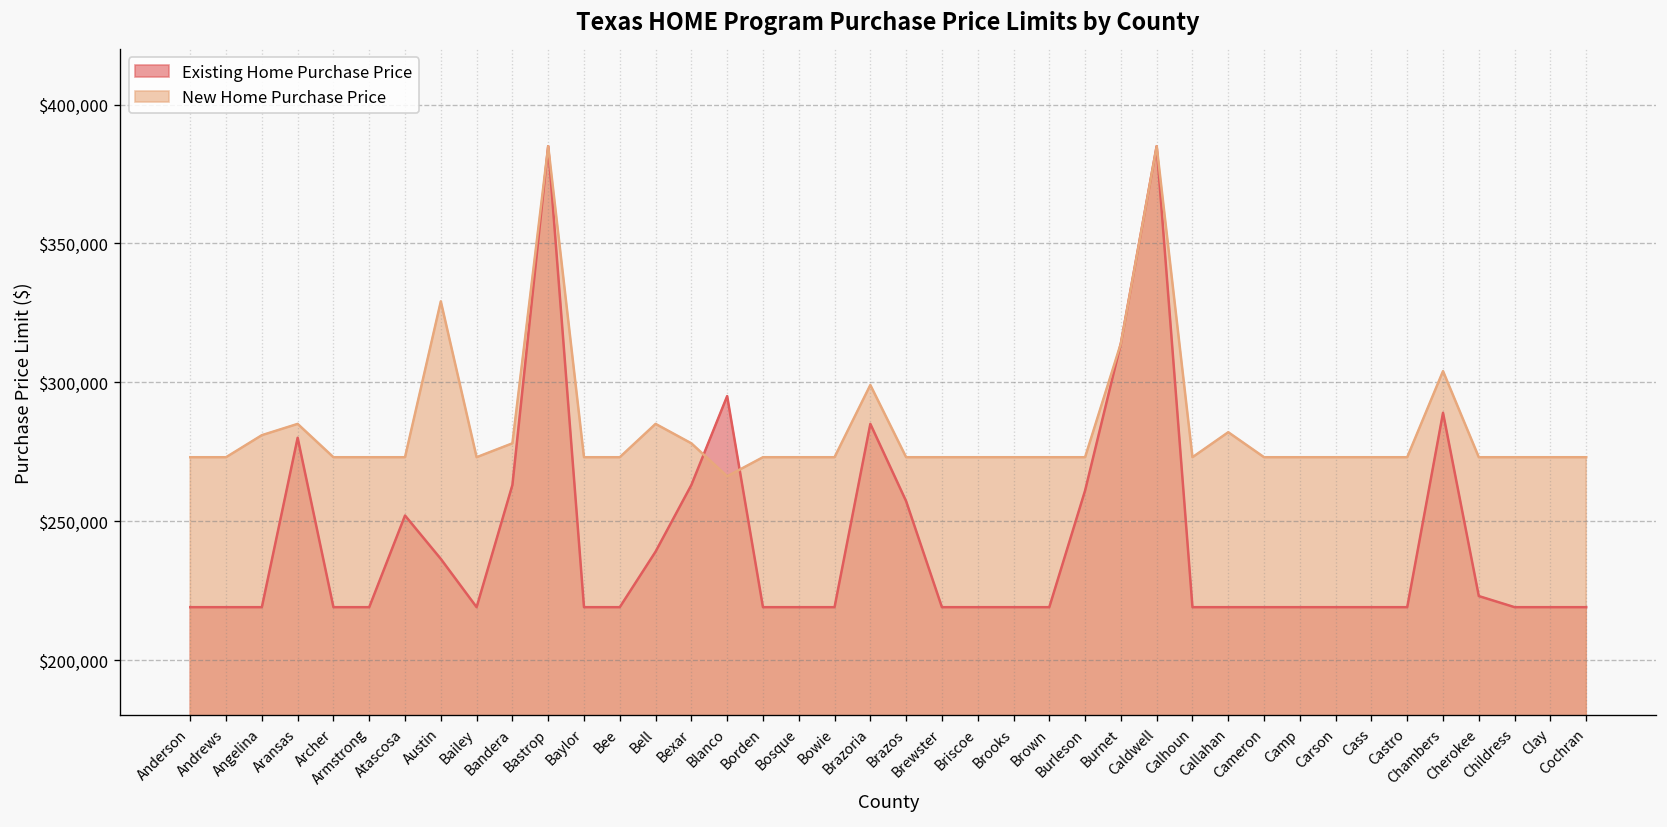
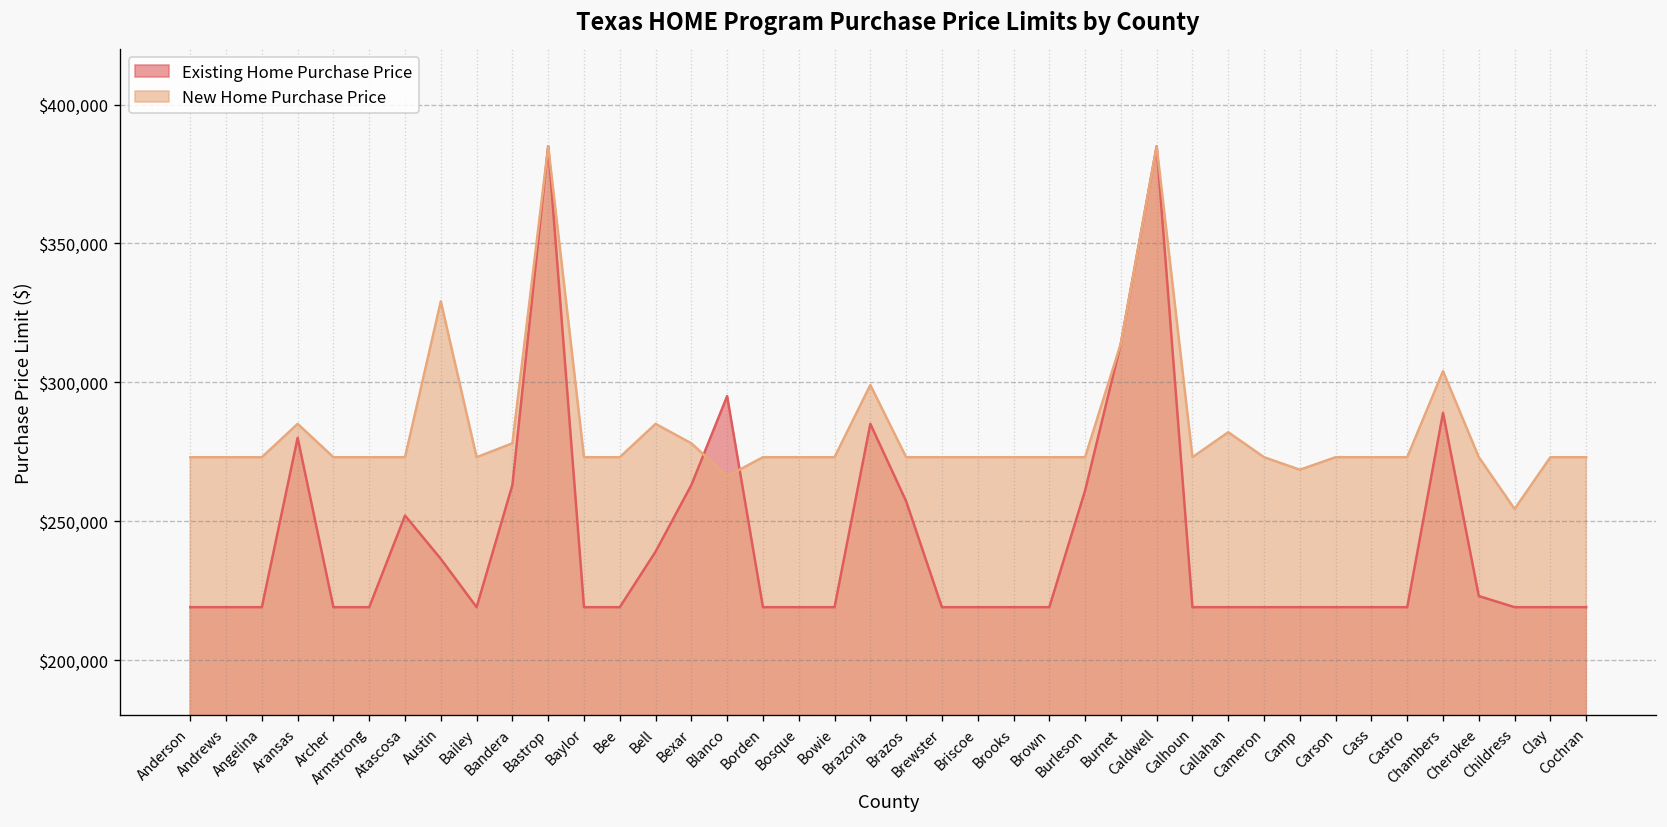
  {
    "Existing Home Purchase Price": {
      "Anderson": "$219,000",
      "Andrews": "$219,000",
      "Angelina": "$219,000",
      "Aransas": "$280,000",
      "Archer": "$219,000",
      "Armstrong": "$219,000",
      "Atascosa": "$252,000",
      "Austin": "$236,000",
      "Bailey": "$219,000",
      "Bandera": "$263,000",
      "Baylor": "$219,000",
      "Bee": "$219,000",
      "Bell": "$239,000",
      "Bexar": "$263,000",
      "Blanco": "$295,000",
      "Borden": "$219,000",
      "Bosque": "$219,000",
      "Bowie": "$219,000",
      "Brazoria": "$285,000",
      "Brazos": "$257,000",
      "Brewster": "$219,000",
      "Briscoe": "$219,000",
      "Brooks": "$219,000",
      "Brown": "$219,000",
      "Burleson": "$261,000",
      "Calhoun": "$219,000",
      "Callahan": "$219,000",
      "Cameron": "$219,000",
      "Camp": "$219,000",
      "Carson": "$219,000",
      "Cass": "$219,000",
      "Castro": "$219,000",
      "Chambers": "$289,000",
      "Cherokee": "$223,000",
      "Childress": "$219,000",
      "Clay": "$219,000",
      "Cochran": "$219,000"
    },
    "New Home Purchase Price": {
      "Anderson": "$273,000",
      "Andrews": "$273,000",
-     "Angelina": "$281,000",
+     "Angelina": "$273,000",
      "Aransas": "$285,000",
      "Archer": "$273,000",
      "Armstrong": "$273,000",
      "Atascosa": "$273,000",
      "Austin": "$329,000",
      "Bailey": "$273,000",
      "Bandera": "$278,000",
      "Baylor": "$273,000",
      "Bee": "$273,000",
      "Bell": "$285,000",
      "Bexar": "$278,000",
      "Blanco": "$266,000",
      "Borden": "$273,000",
      "Bosque": "$273,000",
      "Bowie": "$273,000",
      "Brazoria": "$299,000",
      "Brazos": "$273,000",
      "Brewster": "$273,000",
      "Briscoe": "$273,000",
      "Brooks": "$273,000",
      "Brown": "$273,000",
      "Burleson": "$273,000",
      "Calhoun": "$273,000",
      "Callahan": "$282,000",
      "Cameron": "$273,000",
-     "Camp": "$273,000",
+     "Camp": "$268,000",
      "Carson": "$273,000",
      "Cass": "$273,000",
      "Castro": "$273,000",
      "Chambers": "$304,000",
      "Cherokee": "$273,000",
-     "Childress": "$273,000",
+     "Childress": "$254,000",
      "Clay": "$273,000",
      "Cochran": "$273,000"
    }
  }
